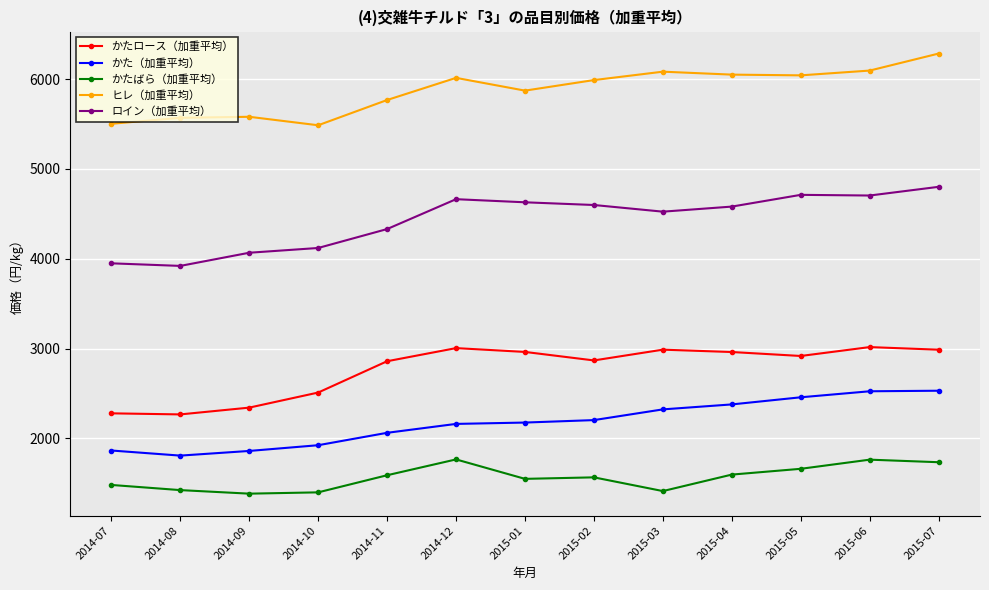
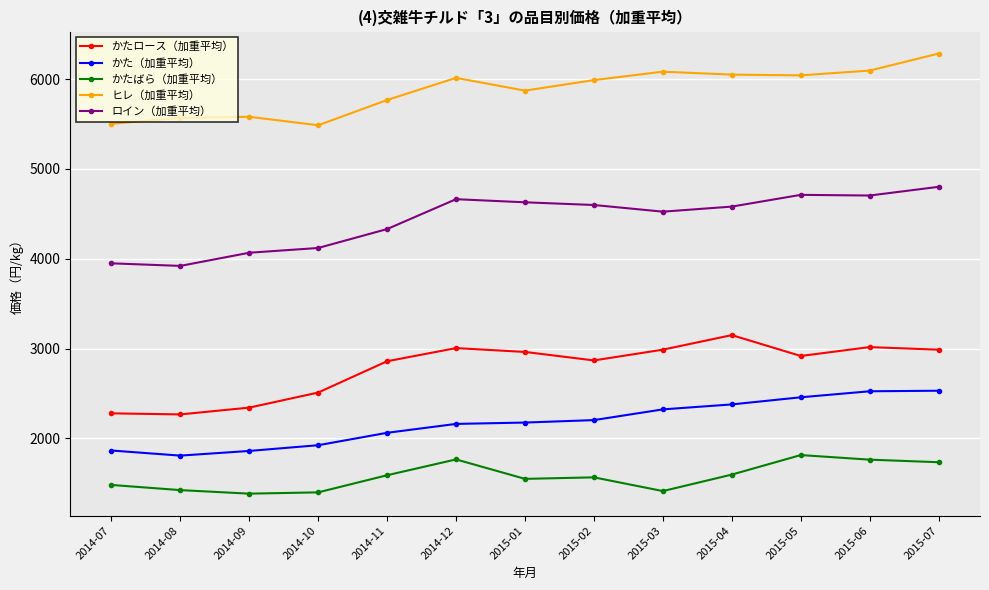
  {
    "かたロース（加重平均）": {
      "2014-07": 2300,
      "2014-08": 2300,
      "2014-09": 2300,
      "2014-10": 2500,
      "2014-11": 2900,
      "2014-12": 3000,
      "2015-01": 3000,
      "2015-02": 2900,
      "2015-03": 3000,
-     "2015-04": 3000,
+     "2015-04": 3200,
      "2015-05": 2900,
      "2015-06": 3000,
      "2015-07": 3000
    },
    "かた（加重平均）": {
      "2014-07": 1900,
      "2014-08": 1800,
      "2014-09": 1900,
      "2014-10": 1900,
      "2014-11": 2100,
      "2014-12": 2200,
      "2015-01": 2200,
      "2015-02": 2200,
      "2015-03": 2300,
      "2015-04": 2400,
      "2015-05": 2500,
      "2015-06": 2500,
      "2015-07": 2500
    },
    "かたばら（加重平均）": {
      "2014-07": 1500,
      "2014-08": 1400,
      "2014-09": 1400,
      "2014-10": 1400,
      "2014-11": 1600,
      "2014-12": 1800,
      "2015-01": 1600,
      "2015-02": 1600,
      "2015-03": 1400,
      "2015-04": 1600,
-     "2015-05": 1700,
+     "2015-05": 1800,
      "2015-06": 1800,
      "2015-07": 1700
    },
    "ヒレ（加重平均）": {
      "2014-07": 5500,
      "2014-09": 5600,
      "2014-10": 5500,
      "2014-11": 5800,
      "2014-12": 6000,
      "2015-01": 5900,
      "2015-02": 6000,
      "2015-03": 6100,
      "2015-04": 6000,
      "2015-05": 6000,
      "2015-06": 6100,
      "2015-07": 6300
    },
    "ロイン（加重平均）": {
      "2014-07": 3900,
      "2014-08": 3900,
      "2014-09": 4100,
      "2014-10": 4100,
      "2014-11": 4300,
      "2014-12": 4700,
      "2015-01": 4600,
      "2015-02": 4600,
      "2015-03": 4500,
      "2015-04": 4600,
      "2015-05": 4700,
      "2015-06": 4700,
      "2015-07": 4800
    }
  }
